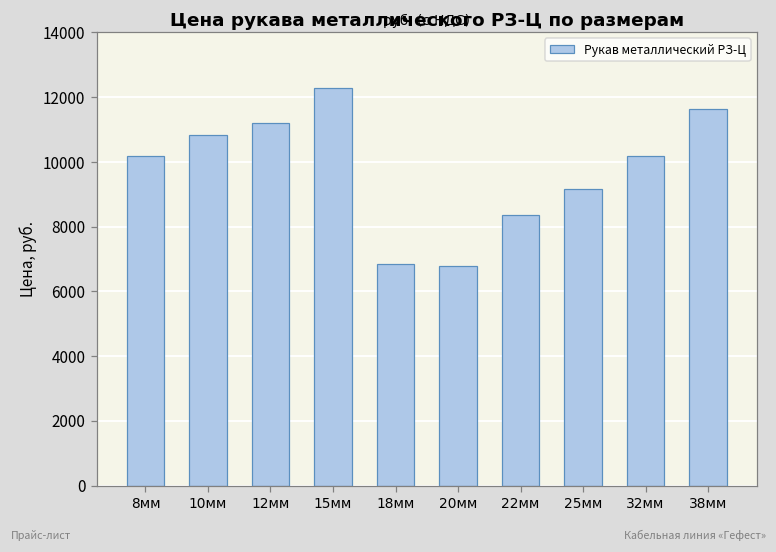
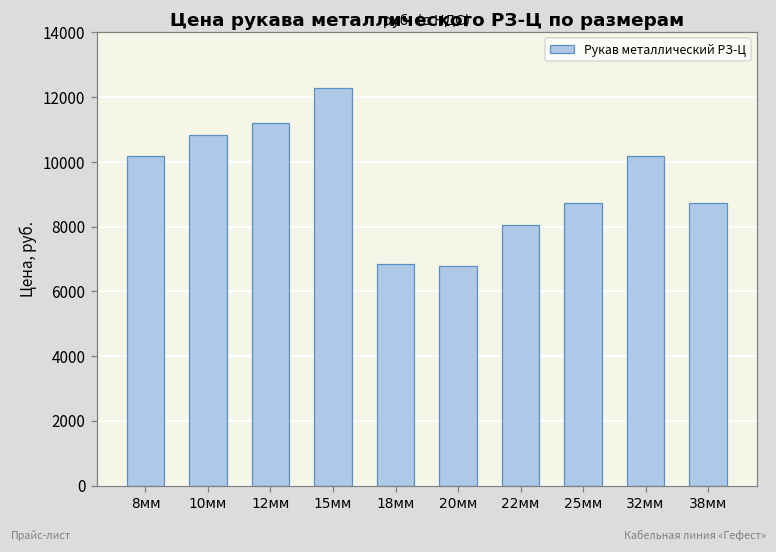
  {
    "8мм": 10200,
    "10мм": 10800,
    "12мм": 11200,
    "15мм": 12300,
    "18мм": 6800,
    "20мм": 6800,
-   "22мм": 8400,
-   "25мм": 9200,
+   "22мм": 8100,
+   "25мм": 8700,
    "32мм": 10200,
-   "38мм": 11600
+   "38мм": 8700
  }
